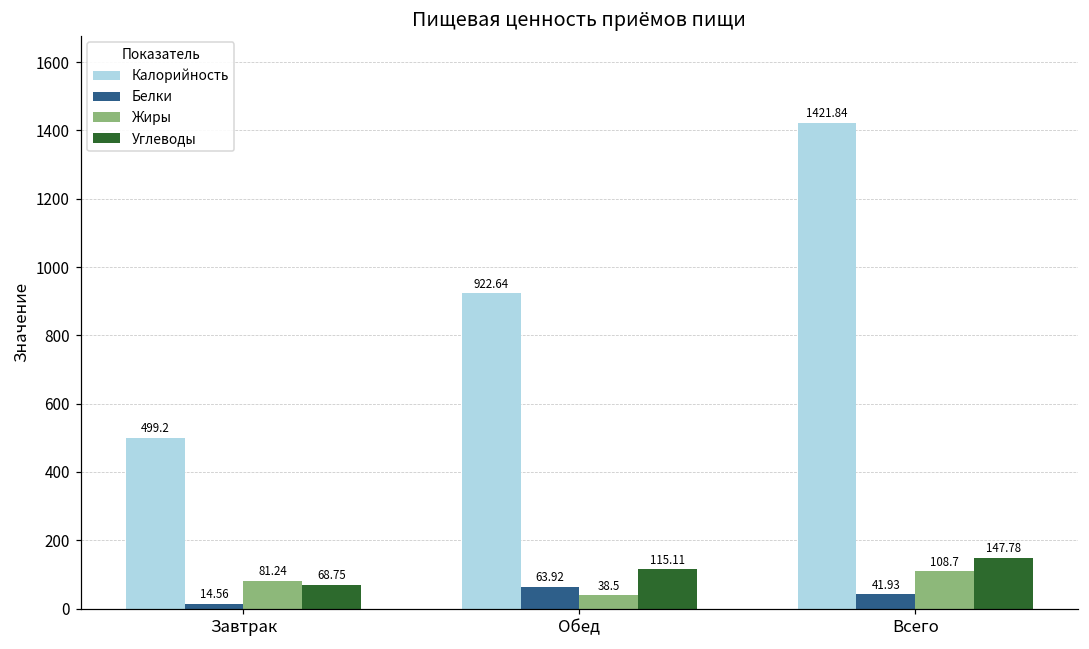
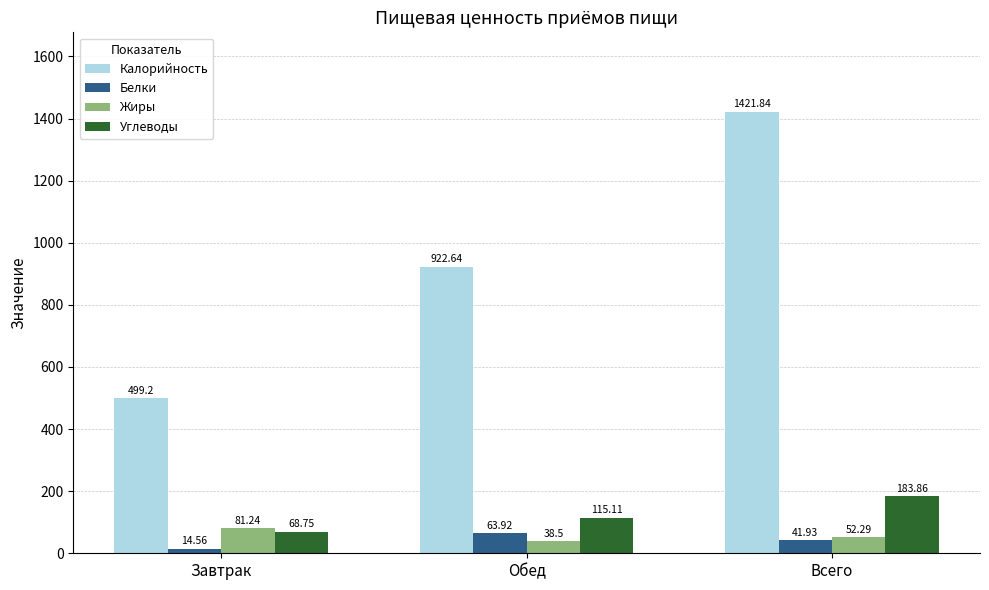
  {
    "Калорийность": {
      "Завтрак": 499.2,
      "Обед": 922.64,
      "Всего": 1421.84
    },
    "Белки": {
      "Завтрак": 14.56,
      "Обед": 63.92,
      "Всего": 41.93
    },
    "Жиры": {
      "Завтрак": 81.24,
      "Обед": 38.5,
-     "Всего": 108.7
+     "Всего": 52.29
    },
    "Углеводы": {
      "Завтрак": 68.75,
      "Обед": 115.11,
-     "Всего": 147.78
+     "Всего": 183.86
    }
  }
